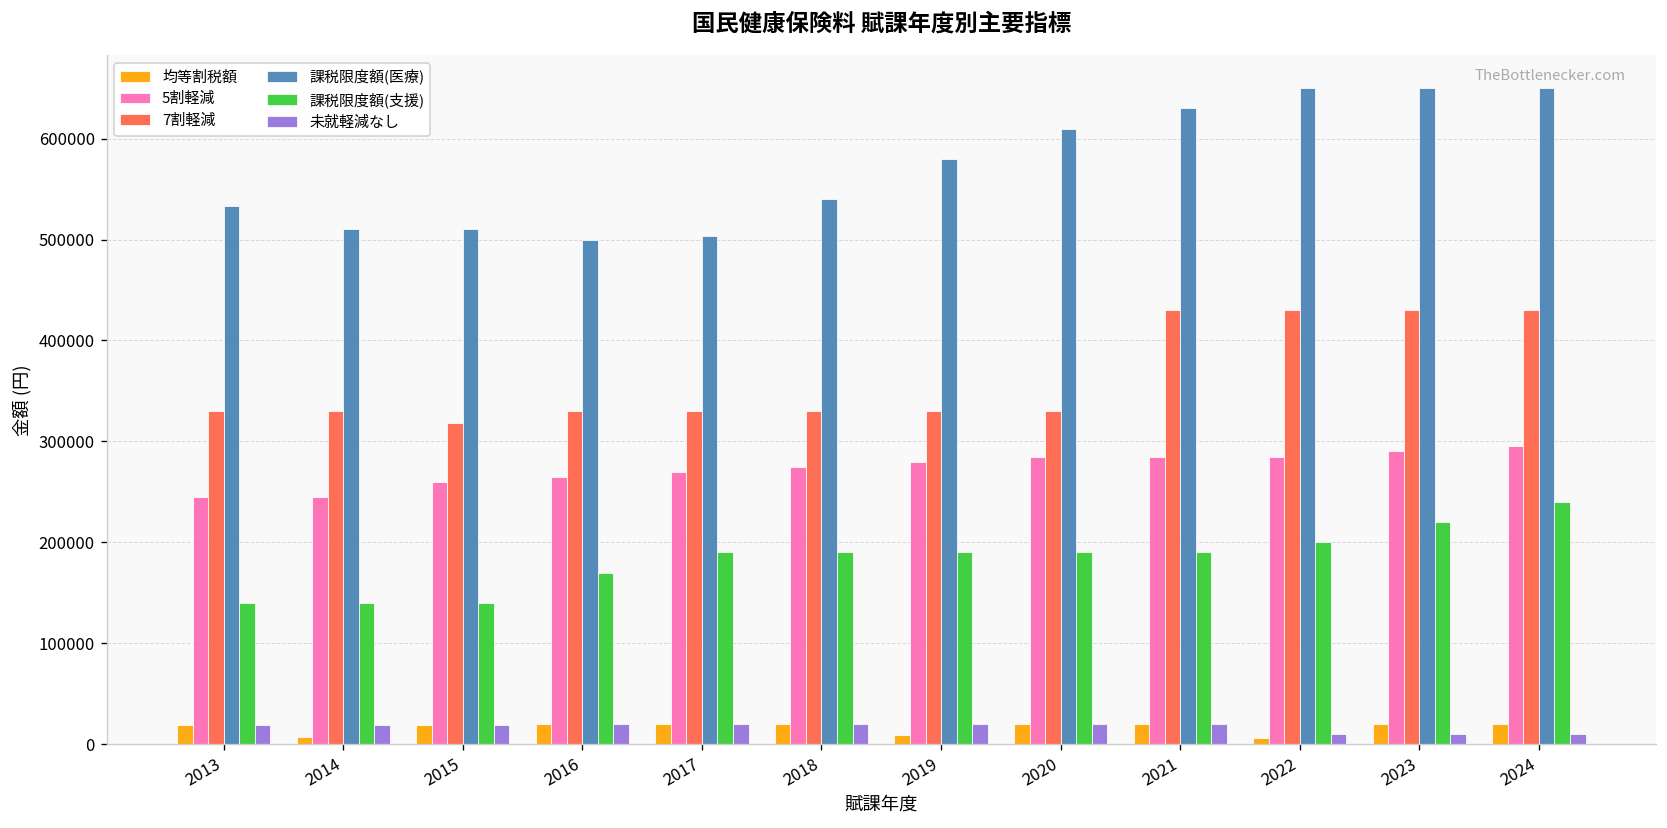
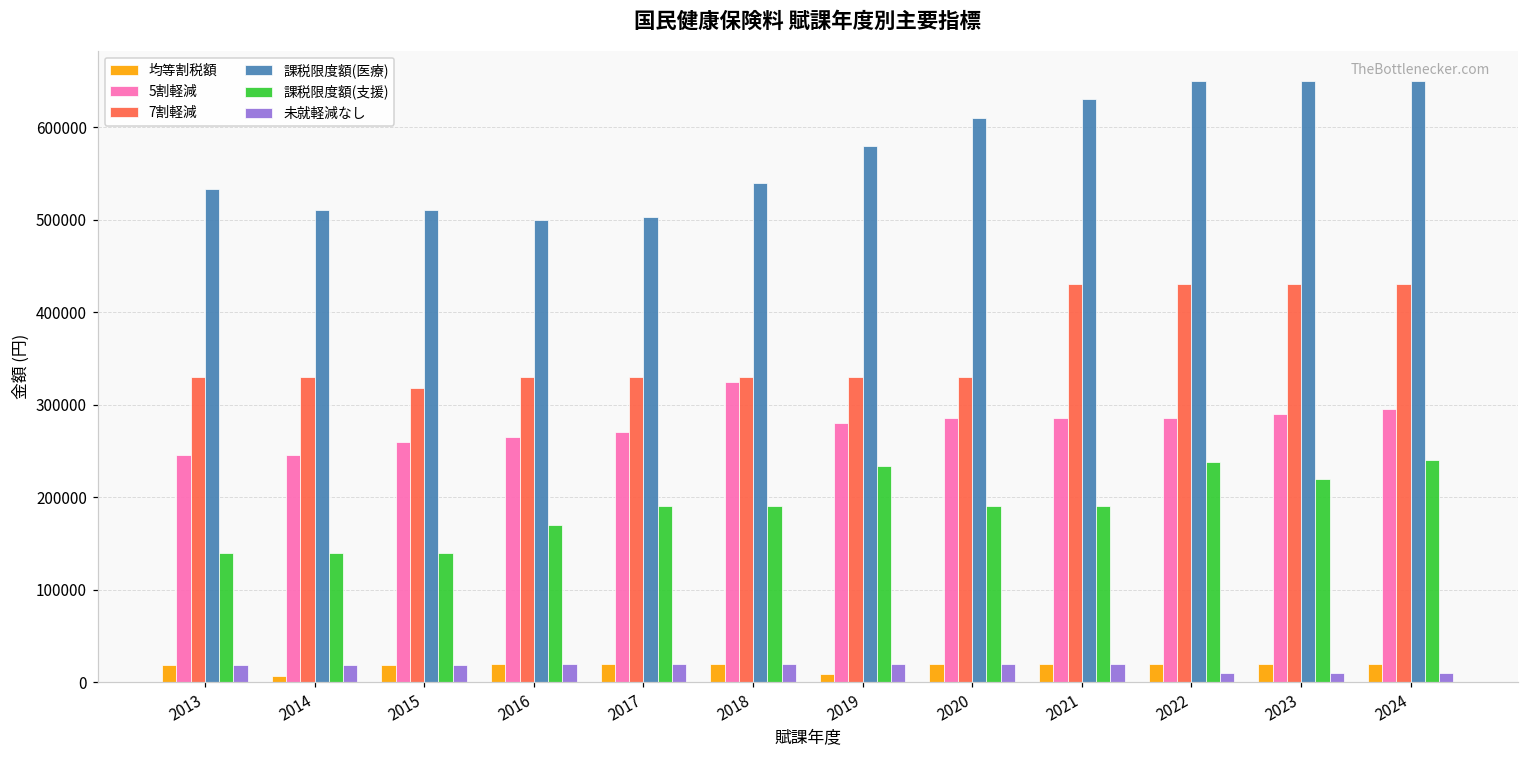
  {
    "均等割税額": {
      "2013": 20000,
      "2014": 10000,
      "2015": 20000,
      "2016": 20000,
      "2017": 20000,
      "2018": 20000,
      "2019": 10000,
      "2020": 20000,
      "2021": 20000,
-     "2022": 10000,
+     "2022": 20000,
      "2023": 20000,
      "2024": 20000
    },
    "5割軽減": {
      "2013": 250000,
      "2014": 250000,
      "2015": 260000,
      "2016": 270000,
      "2017": 270000,
-     "2018": 280000,
+     "2018": 320000,
      "2019": 280000,
      "2020": 290000,
      "2021": 290000,
      "2022": 290000,
      "2023": 290000,
      "2024": 300000
    },
    "7割軽減": {
      "2013": 330000,
      "2014": 330000,
      "2015": 320000,
      "2016": 330000,
      "2017": 330000,
      "2018": 330000,
      "2019": 330000,
      "2020": 330000,
      "2021": 430000,
      "2022": 430000,
      "2023": 430000,
      "2024": 430000
    },
    "課税限度額(医療)": {
      "2013": 530000,
      "2014": 510000,
      "2015": 510000,
      "2016": 500000,
      "2017": 500000,
      "2018": 540000,
      "2019": 580000,
      "2020": 610000,
      "2021": 630000,
      "2022": 650000,
      "2023": 650000,
      "2024": 650000
    },
    "課税限度額(支援)": {
      "2013": 140000,
      "2014": 140000,
      "2015": 140000,
      "2016": 170000,
      "2017": 190000,
      "2018": 190000,
-     "2019": 190000,
+     "2019": 230000,
      "2020": 190000,
      "2021": 190000,
-     "2022": 200000,
+     "2022": 240000,
      "2023": 220000,
      "2024": 240000
    },
    "未就軽減なし": {
      "2013": 20000,
      "2014": 20000,
      "2015": 20000,
      "2016": 20000,
      "2017": 20000,
      "2018": 20000,
      "2019": 20000,
      "2020": 20000,
      "2021": 20000,
      "2022": 10000,
      "2023": 10000,
      "2024": 10000
    }
  }
